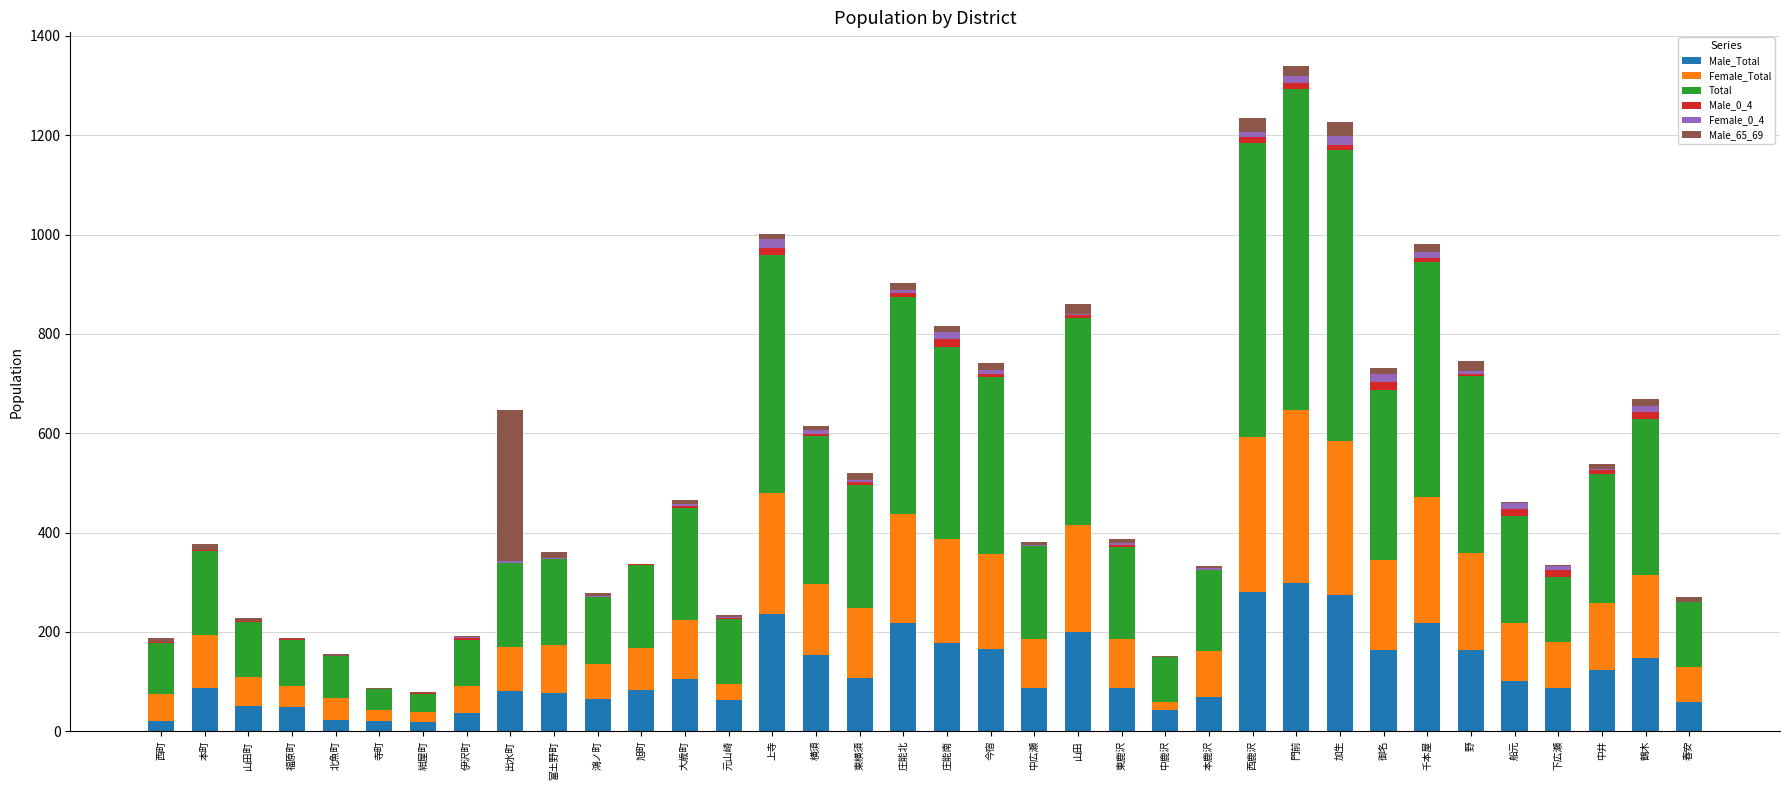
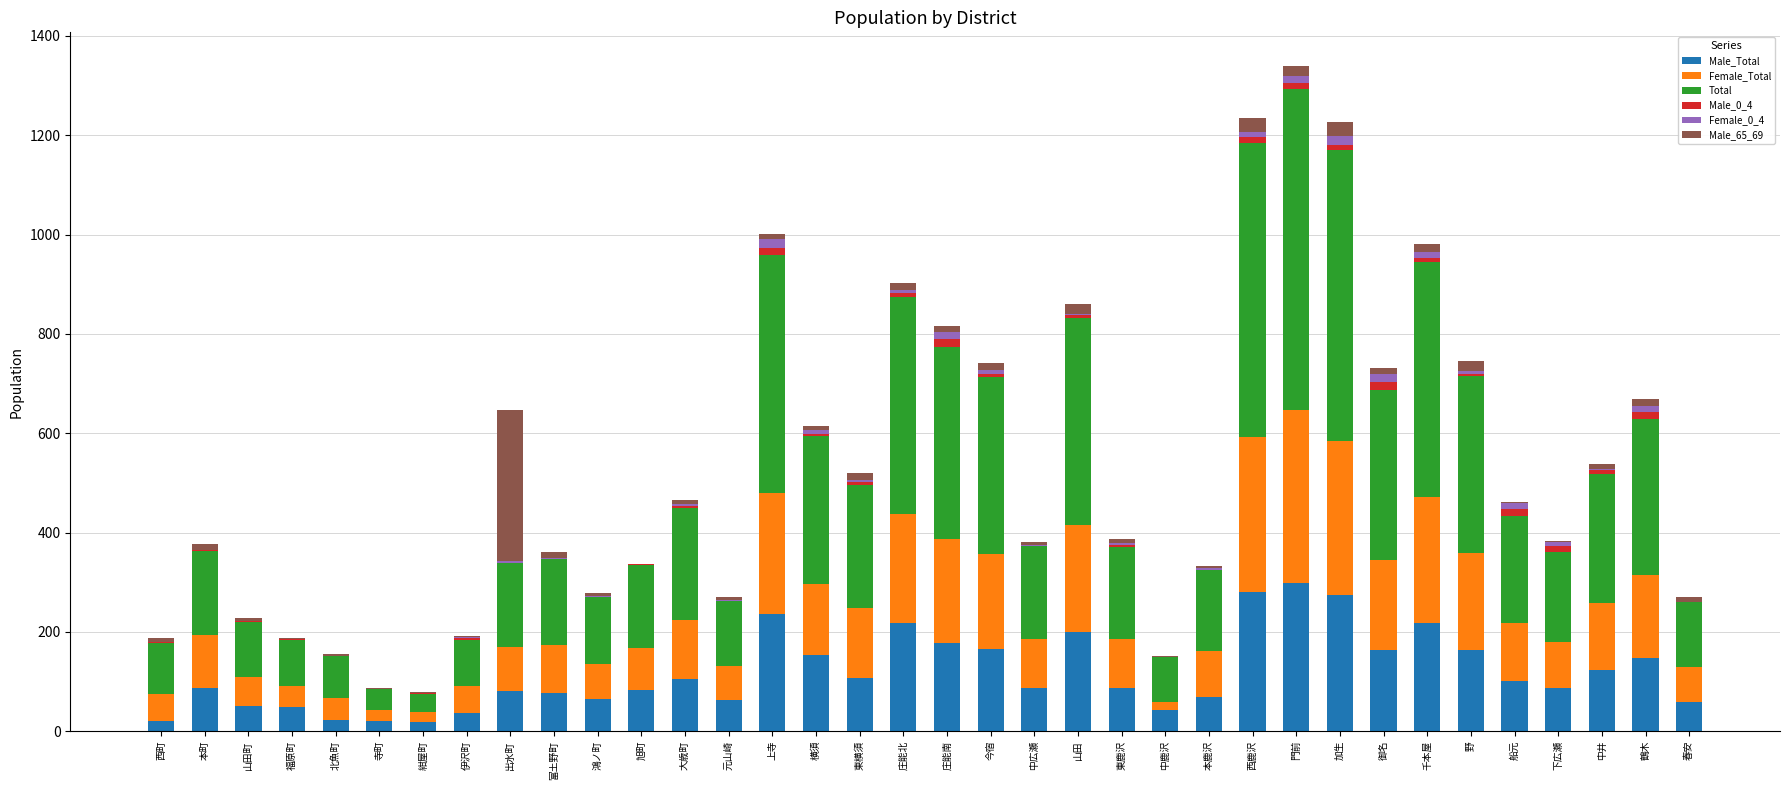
  {
    "Male_Total": {
      "西町": 20,
      "本町": 90,
      "山田町": 50,
      "福原町": 50,
      "北魚町": 20,
      "寺町": 20,
      "紺屋町": 20,
      "伊沢町": 40,
      "出水町": 80,
      "富土野町": 80,
      "鴻ノ町": 60,
      "旭町": 80,
      "大歳町": 110,
      "元山崎": 60,
      "上寺": 240,
      "横須": 150,
      "東横須": 110,
      "庄能北": 220,
      "庄能南": 180,
      "今宿": 170,
      "中広瀬": 90,
      "山田": 200,
      "東鹿沢": 90,
      "中鹿沢": 40,
      "本鹿沢": 70,
      "西鹿沢": 280,
      "門前": 300,
      "加生": 280,
      "御名": 160,
      "千本屋": 220,
      "野": 160,
      "船元": 100,
      "下広瀬": 90,
      "中井": 120,
      "鶴木": 150,
      "春安": 60
    },
    "Female_Total": {
      "西町": 60,
      "本町": 110,
      "山田町": 60,
      "福原町": 40,
      "北魚町": 40,
      "寺町": 20,
      "紺屋町": 20,
      "伊沢町": 60,
      "出水町": 90,
      "富土野町": 100,
      "鴻ノ町": 70,
      "旭町": 80,
      "大歳町": 120,
-     "元山崎": 30,
+     "元山崎": 70,
      "上寺": 240,
      "横須": 140,
      "東横須": 140,
      "庄能北": 220,
      "庄能南": 210,
      "今宿": 190,
      "中広瀬": 100,
      "山田": 220,
      "東鹿沢": 100,
      "中鹿沢": 20,
      "本鹿沢": 90,
      "西鹿沢": 310,
      "門前": 350,
      "加生": 310,
      "御名": 180,
      "千本屋": 250,
      "野": 190,
      "船元": 120,
      "下広瀬": 90,
      "中井": 140,
      "鶴木": 170,
      "春安": 70
    },
    "Total": {
      "西町": 100,
      "本町": 170,
      "山田町": 110,
      "福原町": 90,
      "北魚町": 90,
      "寺町": 40,
      "紺屋町": 40,
      "伊沢町": 90,
      "出水町": 170,
      "富土野町": 170,
      "鴻ノ町": 140,
      "旭町": 170,
      "大歳町": 230,
      "元山崎": 130,
      "上寺": 480,
      "横須": 300,
      "東横須": 250,
      "庄能北": 440,
      "庄能南": 390,
      "今宿": 360,
      "中広瀬": 190,
      "山田": 420,
      "東鹿沢": 190,
      "中鹿沢": 90,
      "本鹿沢": 160,
      "西鹿沢": 590,
      "門前": 650,
      "加生": 590,
      "御名": 340,
      "千本屋": 470,
      "野": 360,
      "船元": 220,
-     "下広瀬": 130,
+     "下広瀬": 180,
      "中井": 260,
      "鶴木": 310,
      "春安": 130
    },
    "Male_0_4": {
      "北魚町": 0,
      "寺町": 0,
      "上寺": 10,
      "東横須": 10,
      "庄能北": 10,
      "庄能南": 20,
      "今宿": 10,
      "中広瀬": 0,
      "山田": 10,
      "中鹿沢": 0,
      "西鹿沢": 10,
      "門前": 10,
      "加生": 10,
      "御名": 20,
      "千本屋": 10,
      "船元": 10,
      "下広瀬": 10,
      "中井": 10,
      "鶴木": 10,
      "春安": 0
    },
    "Female_0_4": {
      "本町": 0,
      "福原町": 0,
      "北魚町": 0,
      "寺町": 0,
      "紺屋町": 0,
      "旭町": 0,
      "上寺": 20,
      "横須": 10,
      "庄能北": 10,
      "庄能南": 10,
      "今宿": 10,
      "中鹿沢": 0,
      "西鹿沢": 10,
      "門前": 20,
      "加生": 20,
      "御名": 20,
      "千本屋": 10,
      "野": 10,
      "船元": 10,
      "下広瀬": 10,
      "鶴木": 10,
      "春安": 0
    },
    "Male_65_69": {
      "西町": 10,
      "本町": 10,
      "山田町": 10,
      "出水町": 300,
      "富土野町": 10,
      "大歳町": 10,
      "上寺": 10,
      "横須": 10,
      "東横須": 10,
      "庄能北": 10,
      "庄能南": 10,
      "今宿": 10,
      "中広瀬": 10,
      "山田": 20,
      "東鹿沢": 10,
      "西鹿沢": 30,
      "門前": 20,
      "加生": 30,
      "御名": 10,
      "千本屋": 20,
      "野": 20,
      "中井": 10,
      "鶴木": 20,
      "春安": 10
    }
  }
